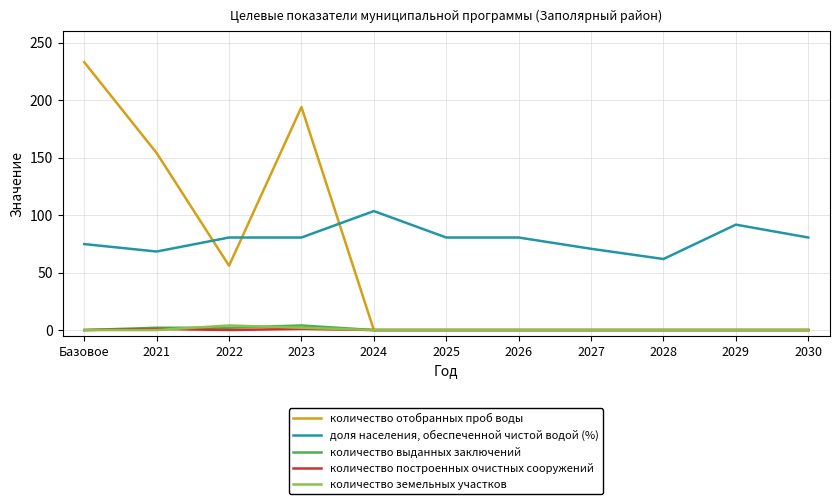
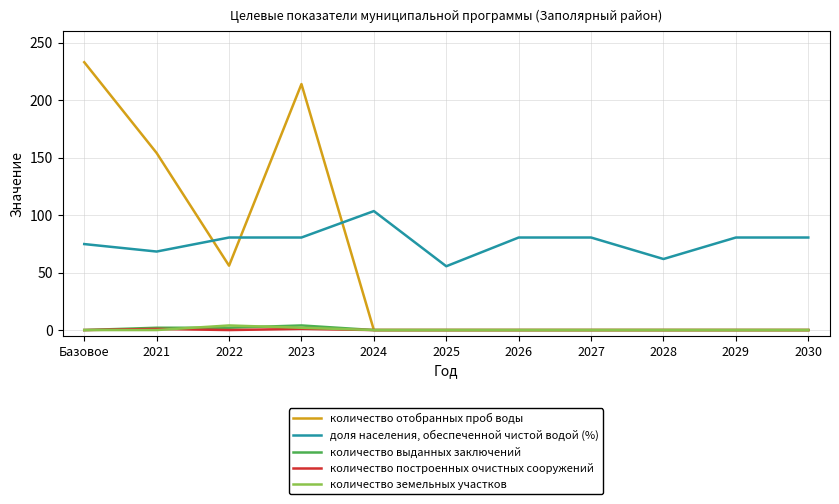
  {
    "количество отобранных проб воды": {
      "Базовое": 233,
      "2021": 154,
      "2022": 56,
-     "2023": 194
+     "2023": 214
    },
    "доля населения, обеспеченной чистой водой (%)": {
      "Базовое": 75,
      "2021": 68,
      "2022": 81,
      "2023": 81,
      "2024": 104,
-     "2025": 81,
+     "2025": 56,
      "2026": 81,
-     "2027": 71,
+     "2027": 81,
      "2028": 62,
-     "2029": 92,
+     "2029": 81,
      "2030": 81
    }
  }
